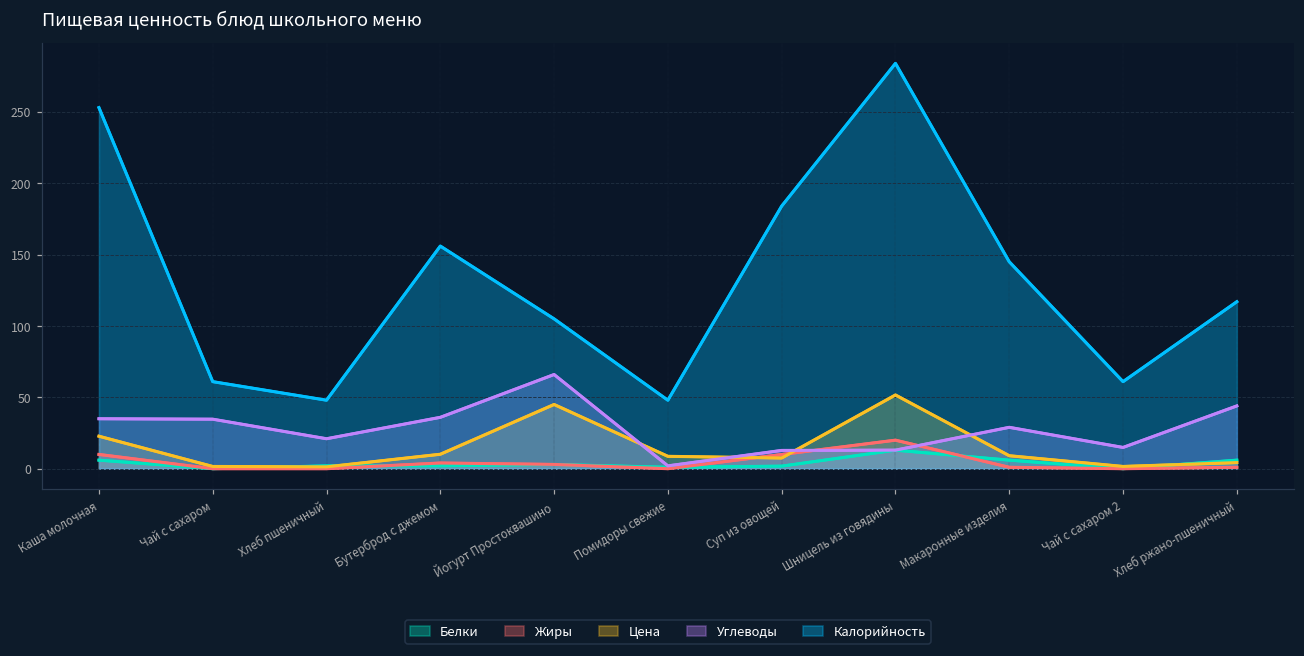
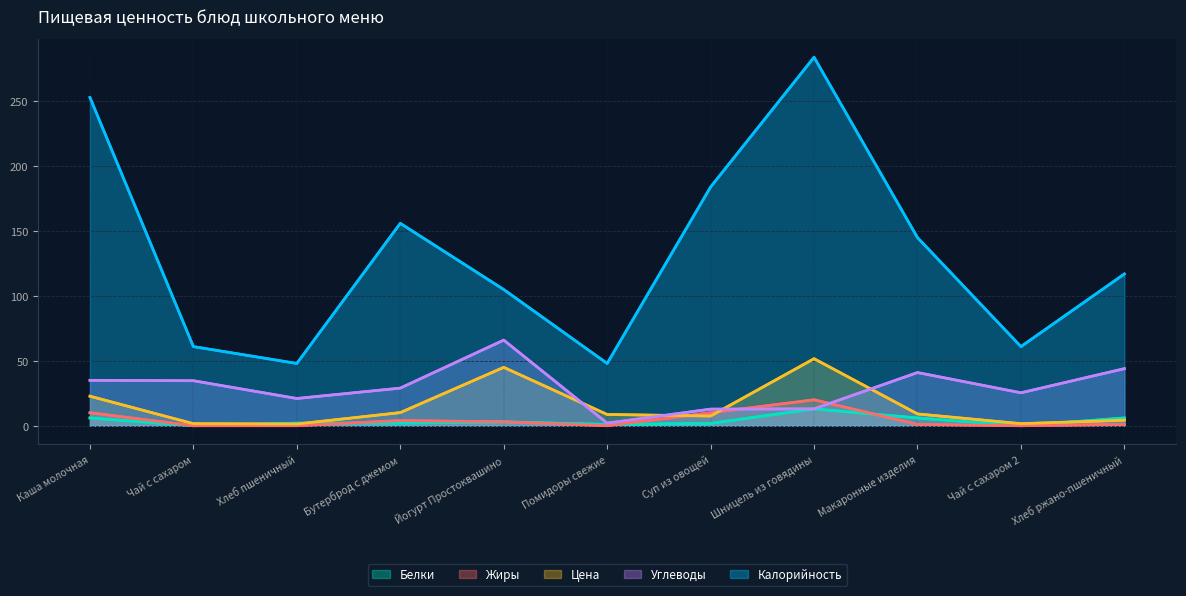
  {
    "Углеводы": {
      "Каша молочная": 35,
      "Чай с сахаром": 35,
      "Хлеб пшеничный": 21,
-     "Бутерброд с джемом": 36,
+     "Бутерброд с джемом": 29,
      "Йогурт Простоквашино": 66,
      "Суп из овощей": 13,
-     "Макаронные изделия": 29,
-     "Чай с сахаром 2": 15,
+     "Макаронные изделия": 41,
+     "Чай с сахаром 2": 25,
      "Хлеб ржано-пшеничный": 44
    }
  }
